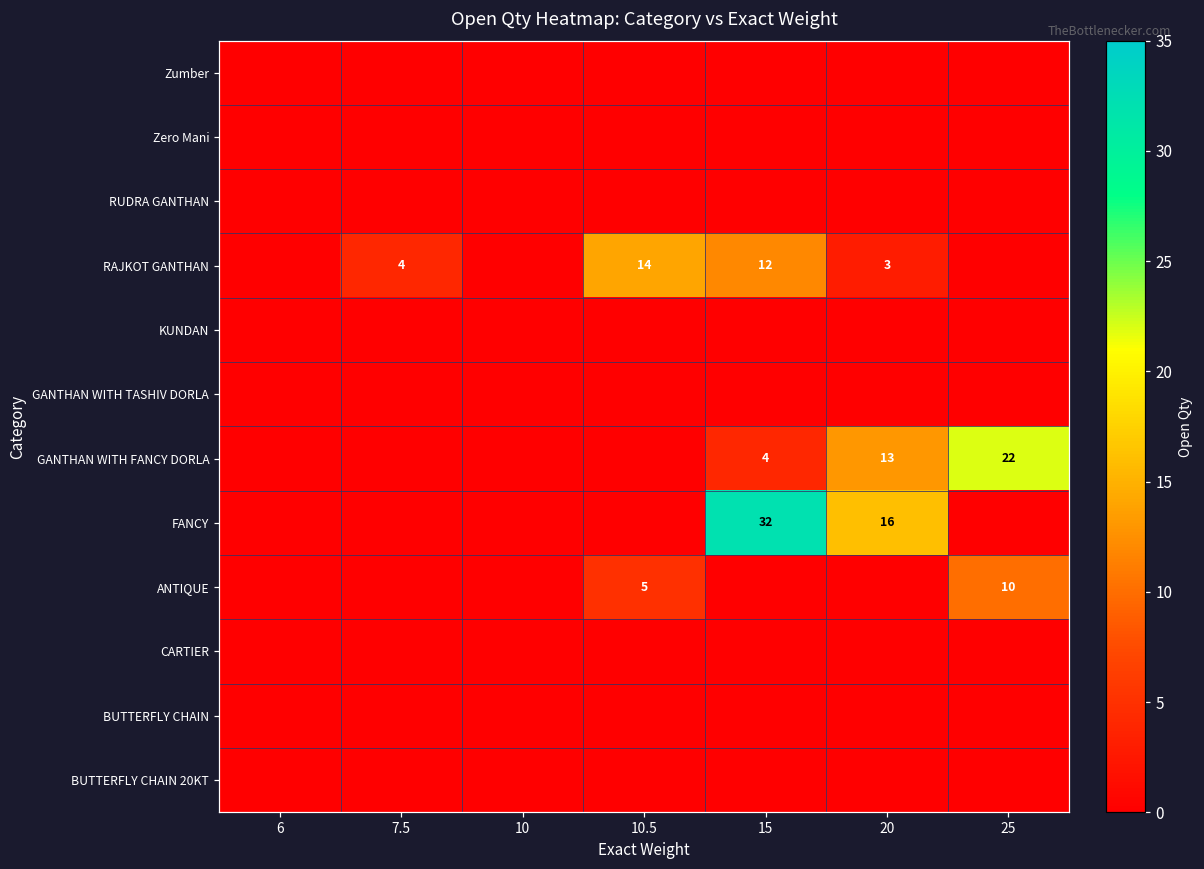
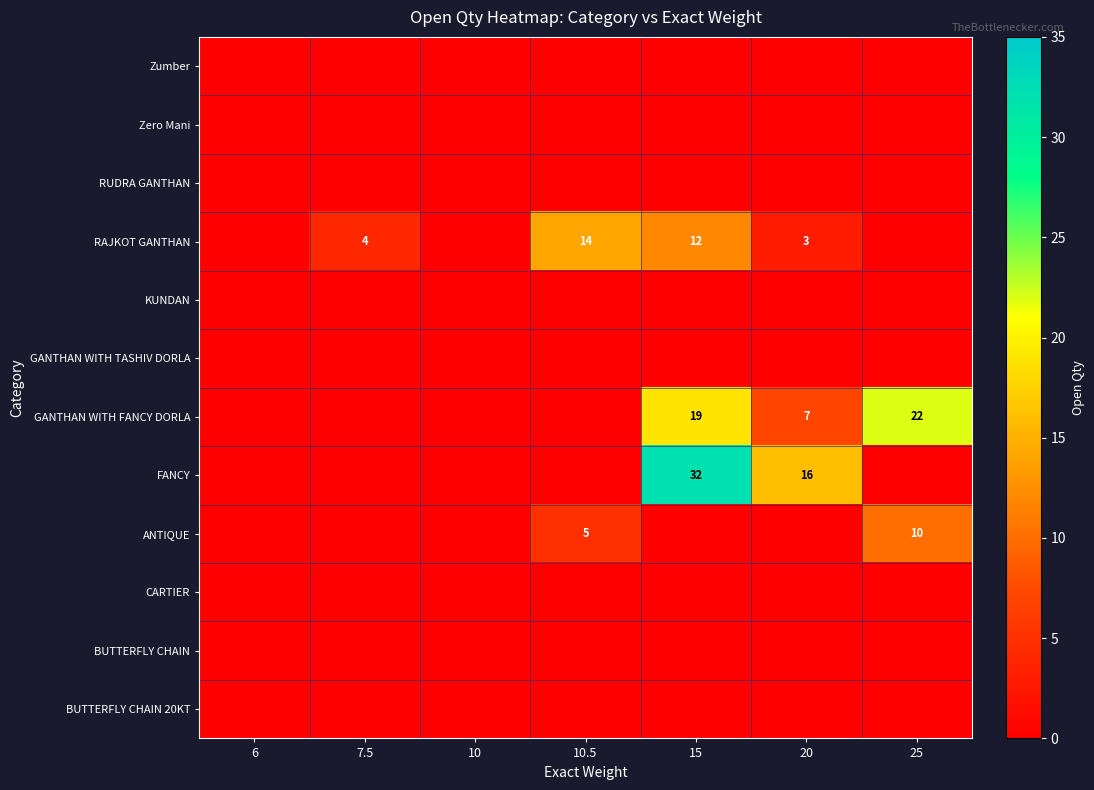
  {
    "RAJKOT GANTHAN": {
      "7.5": 4,
      "10.5": 14,
      "15": 12,
      "20": 3
    },
    "GANTHAN WITH FANCY DORLA": {
-     "15": 4,
-     "20": 13,
+     "15": 19,
+     "20": 7,
      "25": 22
    },
    "FANCY": {
      "15": 32,
      "20": 16
    },
    "ANTIQUE": {
      "10.5": 5,
      "25": 10
    }
  }
